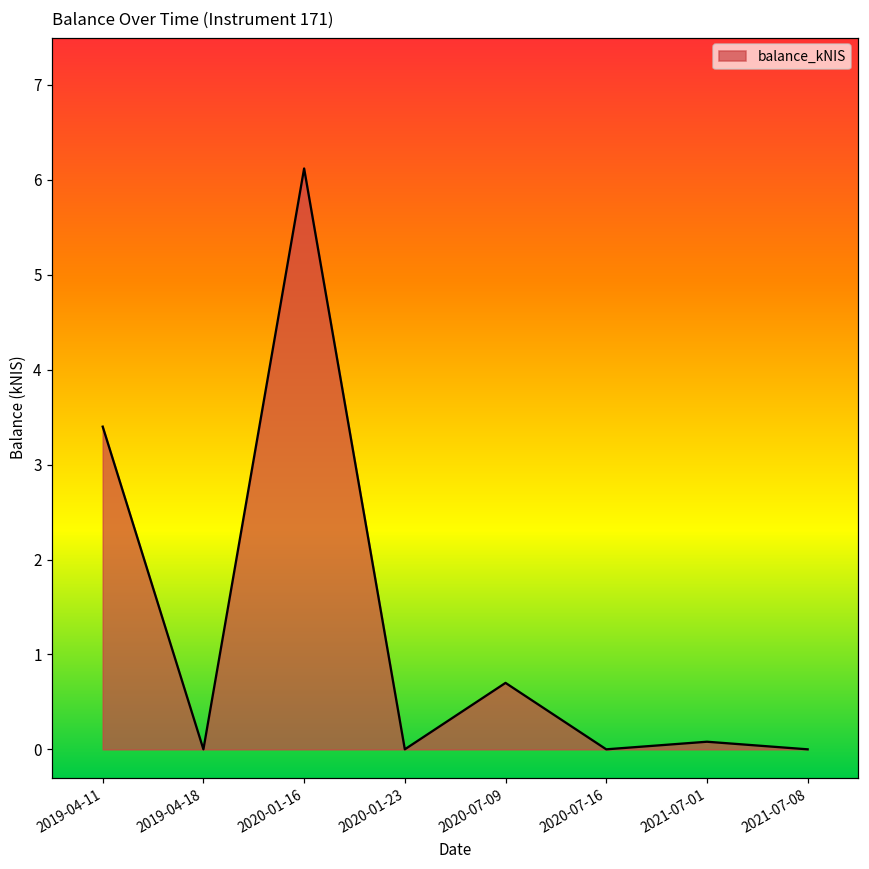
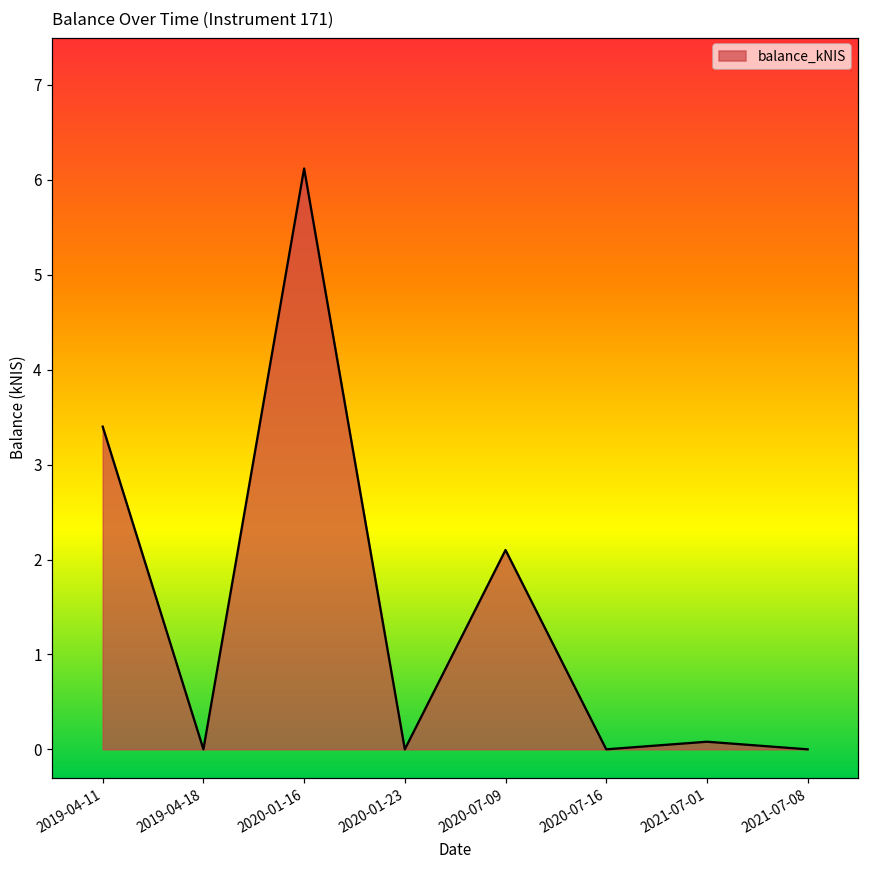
  {
    "2019-04-11": 3.4,
    "2019-04-18": 0.0,
    "2020-01-16": 6.1,
    "2020-01-23": 0.0,
-   "2020-07-09": 0.7,
+   "2020-07-09": 2.1,
    "2020-07-16": 0.0,
    "2021-07-01": 0.1,
    "2021-07-08": 0.0
  }
